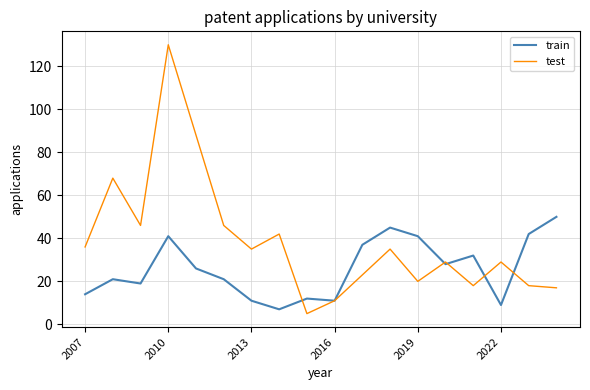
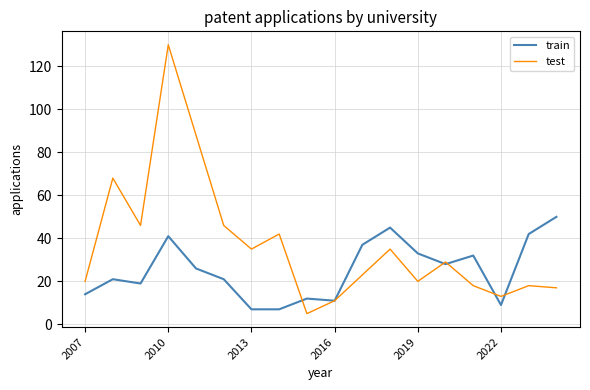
  {
    "train": {
      "2007": 14,
      "2010": 41,
-     "2013": 11,
-     "2019": 41,
+     "2013": 7,
+     "2019": 33,
      "2022": 9
    },
    "test": {
-     "2007": 36,
+     "2007": 20,
      "2010": 130,
      "2013": 35,
      "2019": 20,
-     "2022": 29
+     "2022": 13
    }
  }
